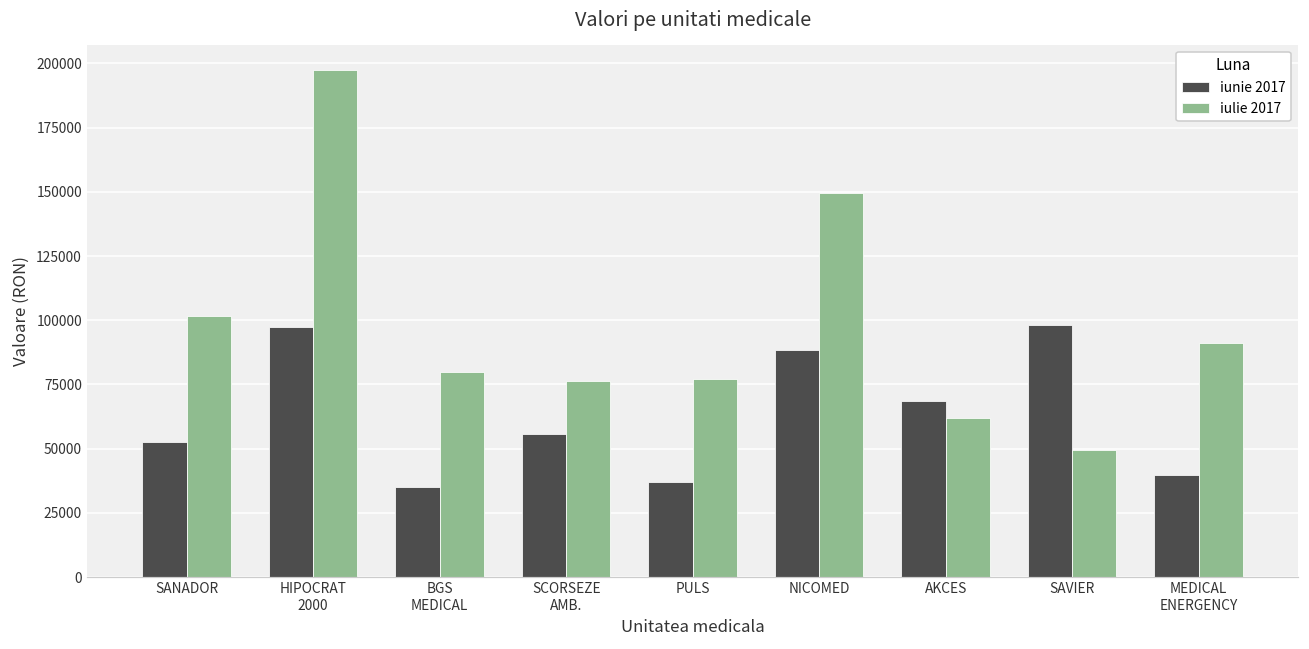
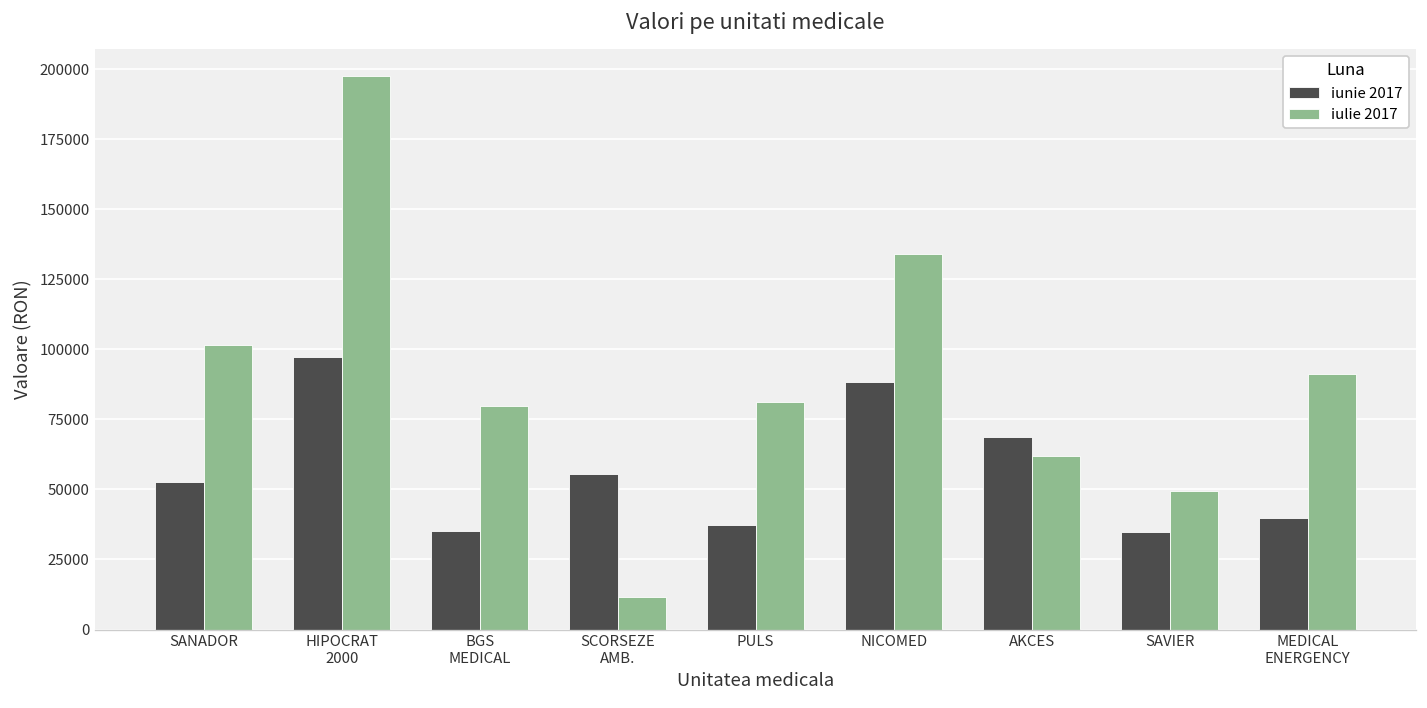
  {
    "iunie 2017": {
      "SANADOR": 53000,
      "HIPOCRAT 2000": 97000,
      "BGS MEDICAL": 35000,
      "SCORSEZE AMB.": 56000,
      "PULS": 37000,
      "NICOMED": 89000,
      "AKCES": 69000,
-     "SAVIER": 98000,
+     "SAVIER": 35000,
      "MEDICAL ENERGENCY": 40000
    },
    "iulie 2017": {
      "SANADOR": 101000,
      "HIPOCRAT 2000": 197000,
      "BGS MEDICAL": 80000,
-     "SCORSEZE AMB.": 76000,
-     "PULS": 77000,
-     "NICOMED": 149000,
+     "SCORSEZE AMB.": 11000,
+     "PULS": 81000,
+     "NICOMED": 134000,
      "AKCES": 62000,
      "SAVIER": 50000,
      "MEDICAL ENERGENCY": 91000
    }
  }
